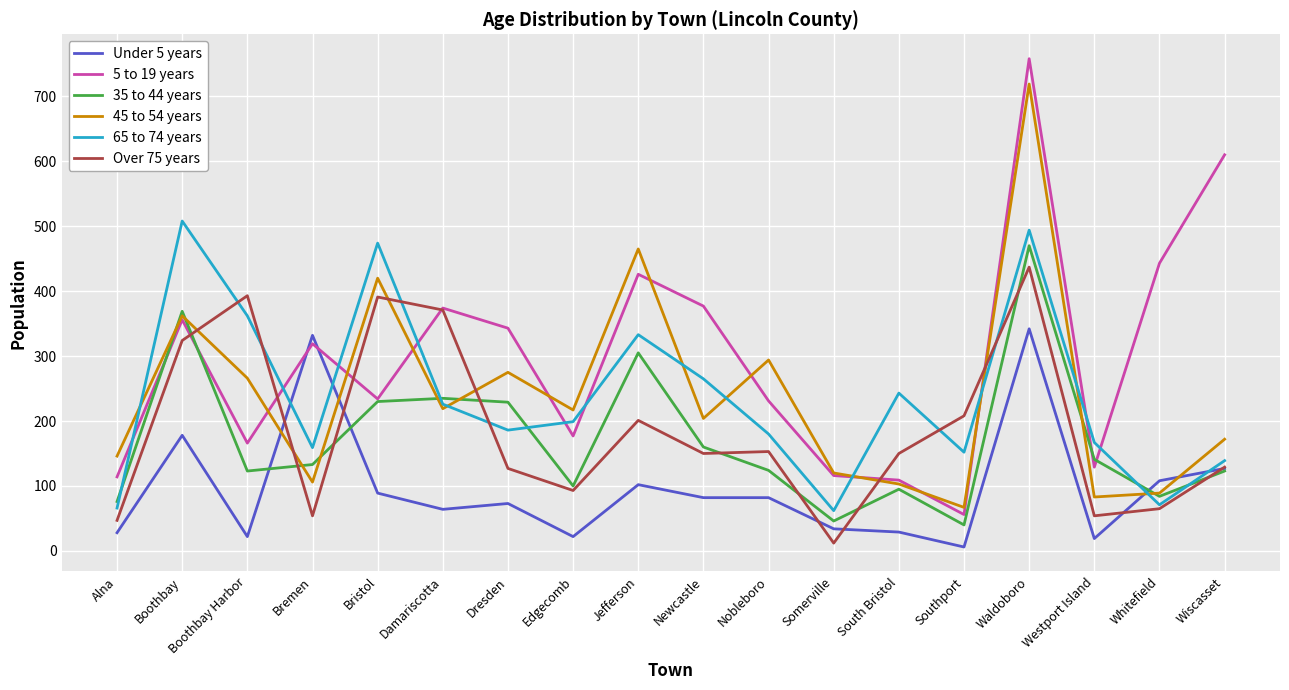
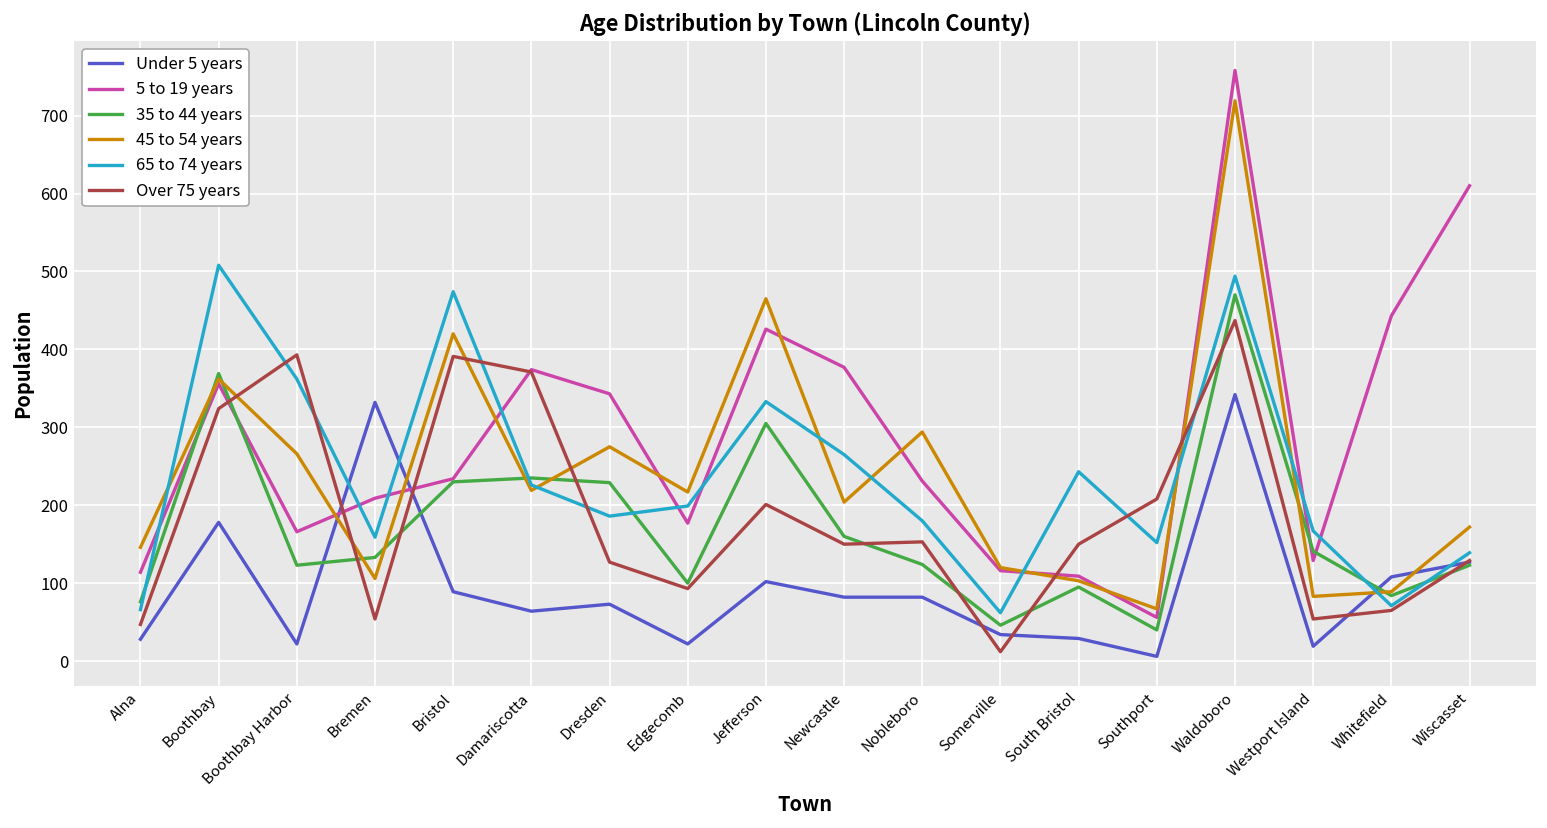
  {
    "Under 5 years": {
      "Alna": 30,
      "Boothbay": 180,
      "Boothbay Harbor": 20,
      "Bremen": 330,
      "Bristol": 90,
      "Damariscotta": 60,
      "Dresden": 70,
      "Edgecomb": 20,
      "Jefferson": 100,
      "Newcastle": 80,
      "Nobleboro": 80,
      "Somerville": 30,
      "South Bristol": 30,
      "Southport": 10,
      "Waldoboro": 340,
      "Westport Island": 20,
      "Whitefield": 110
    },
    "5 to 19 years": {
      "Alna": 110,
      "Boothbay": 360,
      "Boothbay Harbor": 170,
-     "Bremen": 320,
+     "Bremen": 210,
      "Dresden": 340,
      "Edgecomb": 180,
      "Jefferson": 430,
      "Newcastle": 380,
      "Nobleboro": 230,
      "Somerville": 120,
      "South Bristol": 110,
      "Southport": 60,
      "Waldoboro": 760,
      "Westport Island": 130,
      "Whitefield": 440,
      "Wiscasset": 610
    },
    "35 to 44 years": {
      "Alna": 80,
      "Boothbay": 370,
      "Boothbay Harbor": 120,
      "Bremen": 130,
      "Damariscotta": 240,
      "Dresden": 230,
      "Edgecomb": 100,
      "Jefferson": 310,
      "Newcastle": 160,
      "Nobleboro": 120,
      "Somerville": 50,
      "South Bristol": 100,
      "Southport": 40,
      "Waldoboro": 470,
      "Westport Island": 140,
      "Whitefield": 80,
      "Wiscasset": 120
    },
    "45 to 54 years": {
      "Alna": 150,
      "Boothbay": 360,
      "Boothbay Harbor": 270,
      "Bremen": 110,
      "Bristol": 420,
      "Damariscotta": 220,
      "Dresden": 280,
      "Edgecomb": 220,
      "Jefferson": 470,
      "Newcastle": 200,
      "Nobleboro": 290,
      "Somerville": 120,
      "South Bristol": 100,
      "Southport": 70,
      "Waldoboro": 720,
      "Westport Island": 80,
      "Whitefield": 90,
      "Wiscasset": 170
    },
    "65 to 74 years": {
      "Alna": 70,
      "Boothbay": 510,
      "Boothbay Harbor": 360,
      "Bremen": 160,
      "Bristol": 470,
      "Damariscotta": 230,
      "Dresden": 190,
      "Edgecomb": 200,
      "Jefferson": 330,
      "Newcastle": 270,
      "Nobleboro": 180,
      "Somerville": 60,
      "South Bristol": 240,
      "Southport": 150,
      "Waldoboro": 490,
      "Westport Island": 170,
      "Whitefield": 70,
      "Wiscasset": 140
    },
    "Over 75 years": {
      "Alna": 50,
      "Boothbay": 320,
      "Boothbay Harbor": 390,
      "Bremen": 50,
      "Bristol": 390,
      "Dresden": 130,
      "Edgecomb": 90,
      "Jefferson": 200,
      "Newcastle": 150,
      "Nobleboro": 150,
      "Somerville": 10,
      "South Bristol": 150,
      "Southport": 210,
      "Waldoboro": 440,
      "Westport Island": 50,
      "Whitefield": 70
    }
  }
